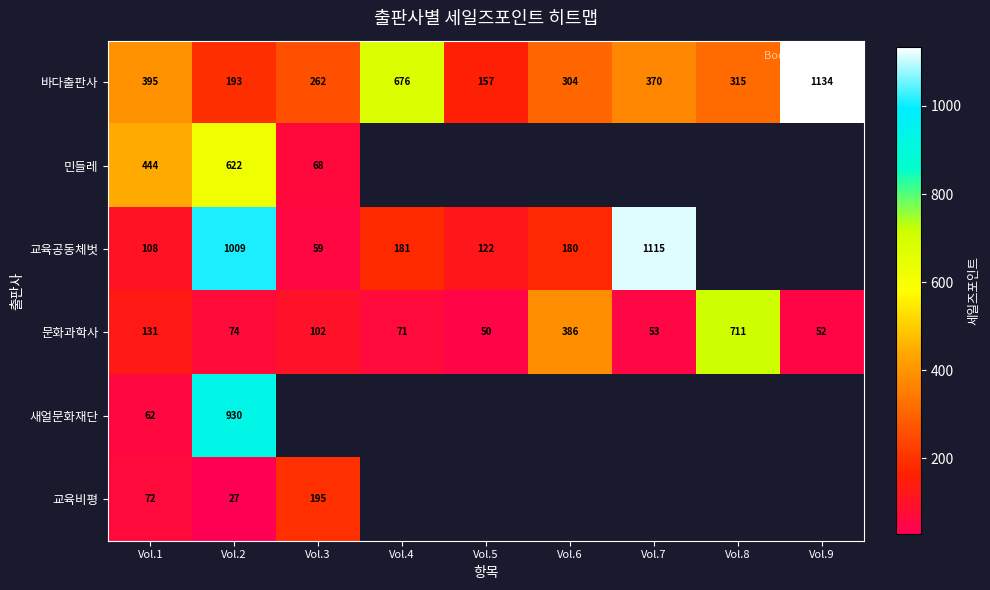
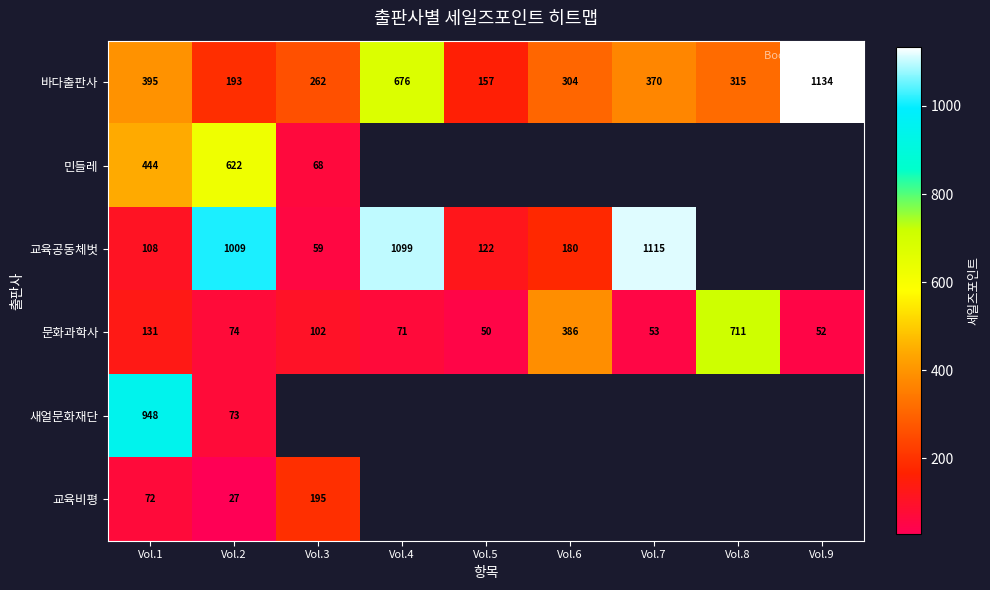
  {
    "바다출판사": {
      "Vol.1": 395,
      "Vol.2": 193,
      "Vol.3": 262,
      "Vol.4": 676,
      "Vol.5": 157,
      "Vol.6": 304,
      "Vol.7": 370,
      "Vol.8": 315,
      "Vol.9": 1134
    },
    "민들레": {
      "Vol.1": 444,
      "Vol.2": 622,
      "Vol.3": 68
    },
    "교육공동체벗": {
      "Vol.1": 108,
      "Vol.2": 1009,
      "Vol.3": 59,
-     "Vol.4": 181,
+     "Vol.4": 1099,
      "Vol.5": 122,
      "Vol.6": 180,
      "Vol.7": 1115
    },
    "문화과학사": {
      "Vol.1": 131,
      "Vol.2": 74,
      "Vol.3": 102,
      "Vol.4": 71,
      "Vol.5": 50,
      "Vol.6": 386,
      "Vol.7": 53,
      "Vol.8": 711,
      "Vol.9": 52
    },
    "새얼문화재단": {
-     "Vol.1": 62,
-     "Vol.2": 930
+     "Vol.1": 948,
+     "Vol.2": 73
    },
    "교육비평": {
      "Vol.1": 72,
      "Vol.2": 27,
      "Vol.3": 195
    }
  }
